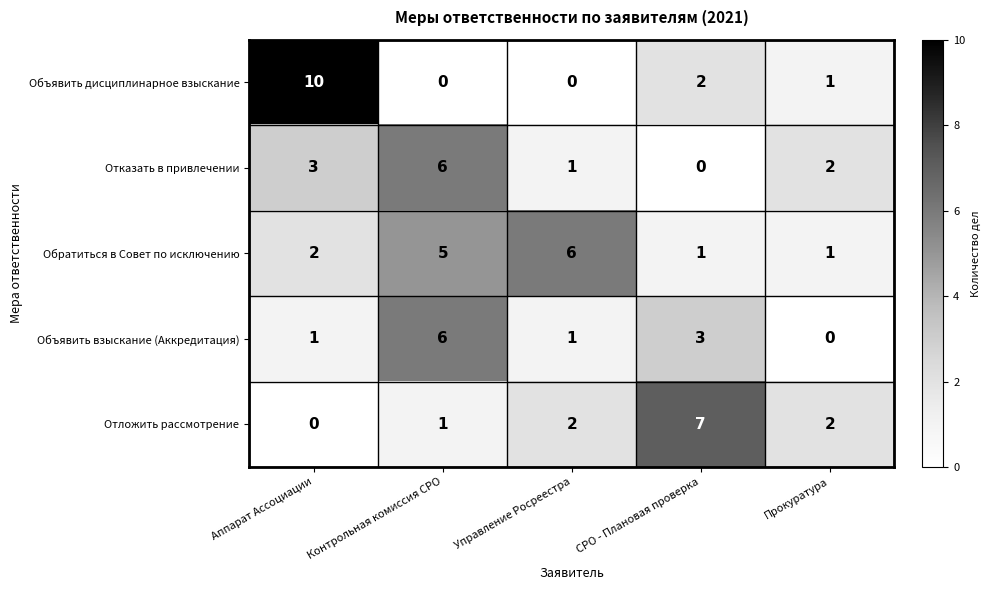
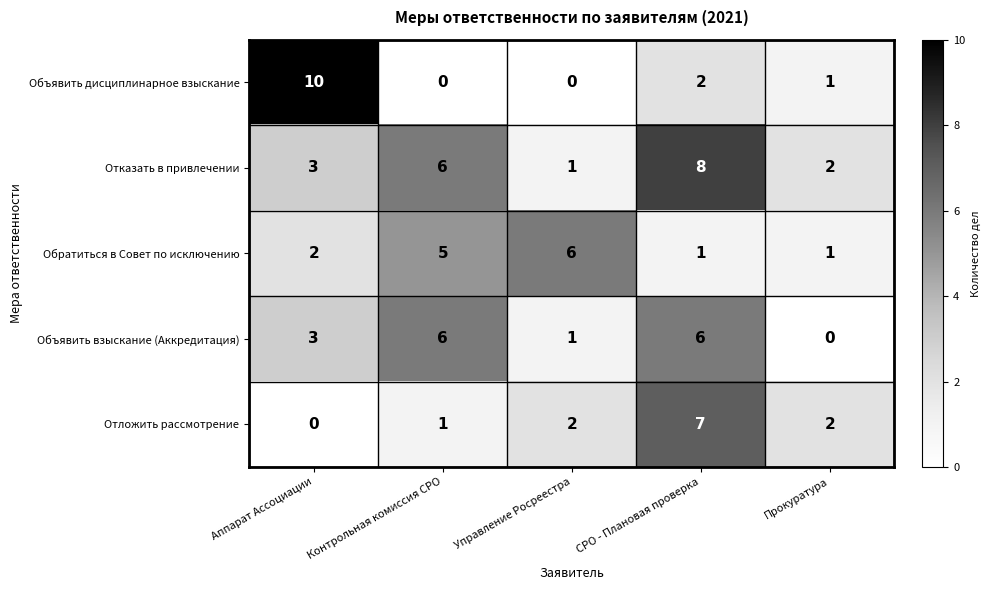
  {
    "Объявить дисциплинарное взыскание": {
      "Аппарат Ассоциации": 10,
      "Контрольная комиссия СРО": 0,
      "Управление Росреестра": 0,
      "СРО - Плановая проверка": 2,
      "Прокуратура": 1
    },
    "Отказать в привлечении": {
      "Аппарат Ассоциации": 3,
      "Контрольная комиссия СРО": 6,
      "Управление Росреестра": 1,
-     "СРО - Плановая проверка": 0,
+     "СРО - Плановая проверка": 8,
      "Прокуратура": 2
    },
    "Обратиться в Совет по исключению": {
      "Аппарат Ассоциации": 2,
      "Контрольная комиссия СРО": 5,
      "Управление Росреестра": 6,
      "СРО - Плановая проверка": 1,
      "Прокуратура": 1
    },
    "Объявить взыскание (Аккредитация)": {
-     "Аппарат Ассоциации": 1,
+     "Аппарат Ассоциации": 3,
      "Контрольная комиссия СРО": 6,
      "Управление Росреестра": 1,
-     "СРО - Плановая проверка": 3,
+     "СРО - Плановая проверка": 6,
      "Прокуратура": 0
    },
    "Отложить рассмотрение": {
      "Аппарат Ассоциации": 0,
      "Контрольная комиссия СРО": 1,
      "Управление Росреестра": 2,
      "СРО - Плановая проверка": 7,
      "Прокуратура": 2
    }
  }
